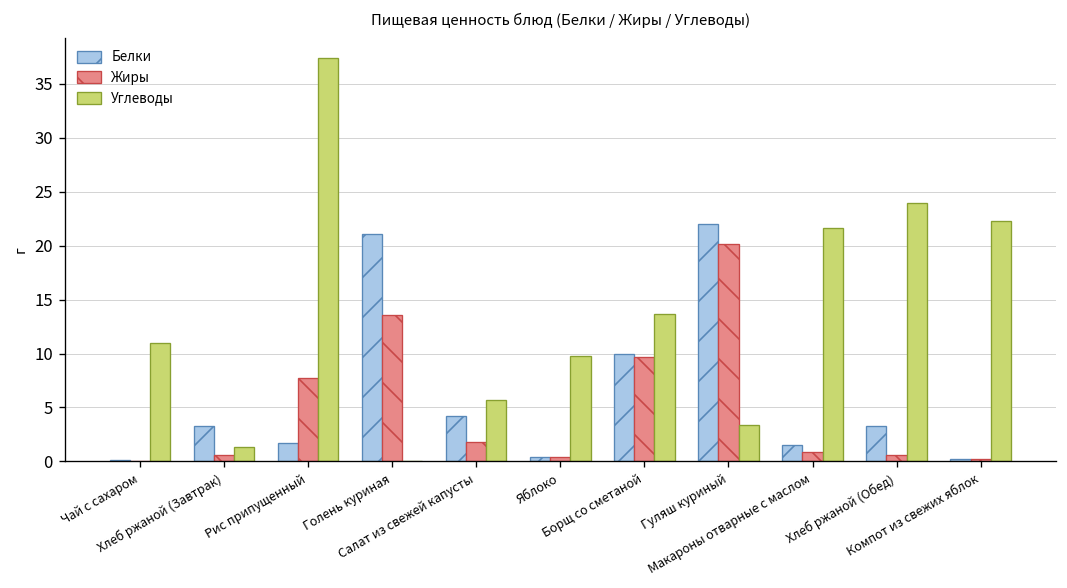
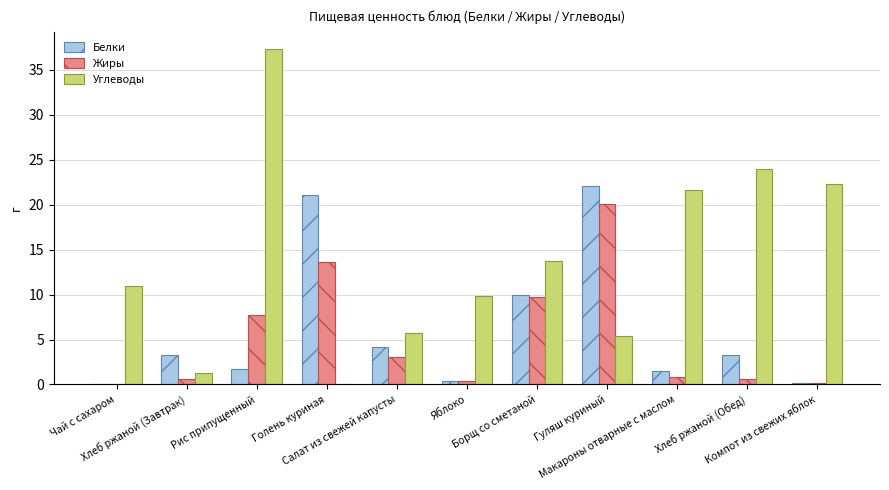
  {
    "Белки": {
      "Хлеб ржаной (Завтрак)": 3,
      "Рис припущенный": 2,
      "Голень куриная": 21,
      "Салат из свежей капусты": 4,
      "Яблоко": 0,
      "Борщ со сметаной": 10,
      "Гуляш куриный": 22,
      "Макароны отварные с маслом": 2,
      "Хлеб ржаной (Обед)": 3
    },
    "Жиры": {
      "Чай с сахаром": 0,
      "Хлеб ржаной (Завтрак)": 1,
      "Рис припущенный": 8,
      "Голень куриная": 14,
-     "Салат из свежей капусты": 2,
+     "Салат из свежей капусты": 3,
      "Яблоко": 0,
      "Борщ со сметаной": 10,
      "Гуляш куриный": 20,
      "Макароны отварные с маслом": 1,
      "Хлеб ржаной (Обед)": 1
    },
    "Углеводы": {
      "Чай с сахаром": 11,
      "Хлеб ржаной (Завтрак)": 1,
      "Рис припущенный": 37,
      "Голень куриная": 0,
      "Салат из свежей капусты": 6,
      "Яблоко": 10,
      "Борщ со сметаной": 14,
-     "Гуляш куриный": 3,
+     "Гуляш куриный": 5,
      "Макароны отварные с маслом": 22,
      "Хлеб ржаной (Обед)": 24,
      "Компот из свежих яблок": 22
    }
  }
